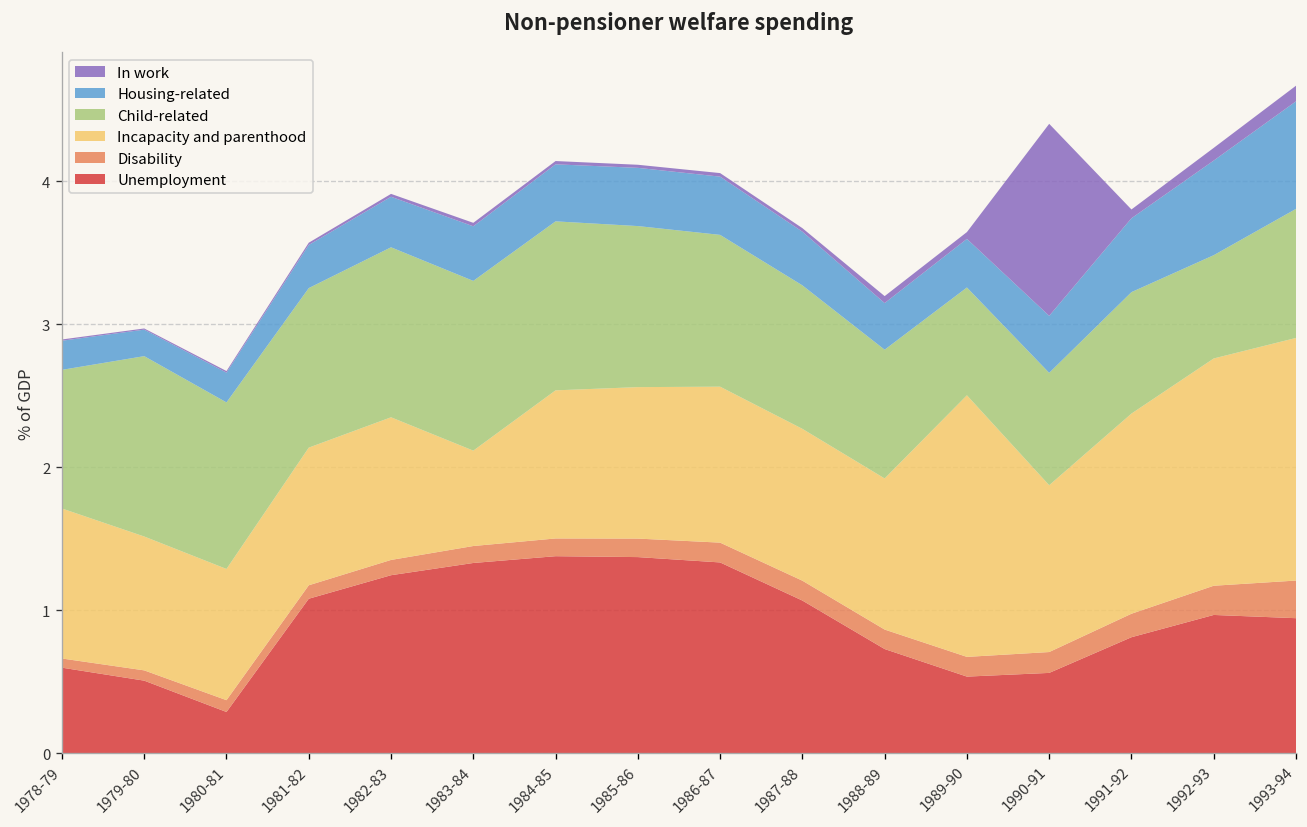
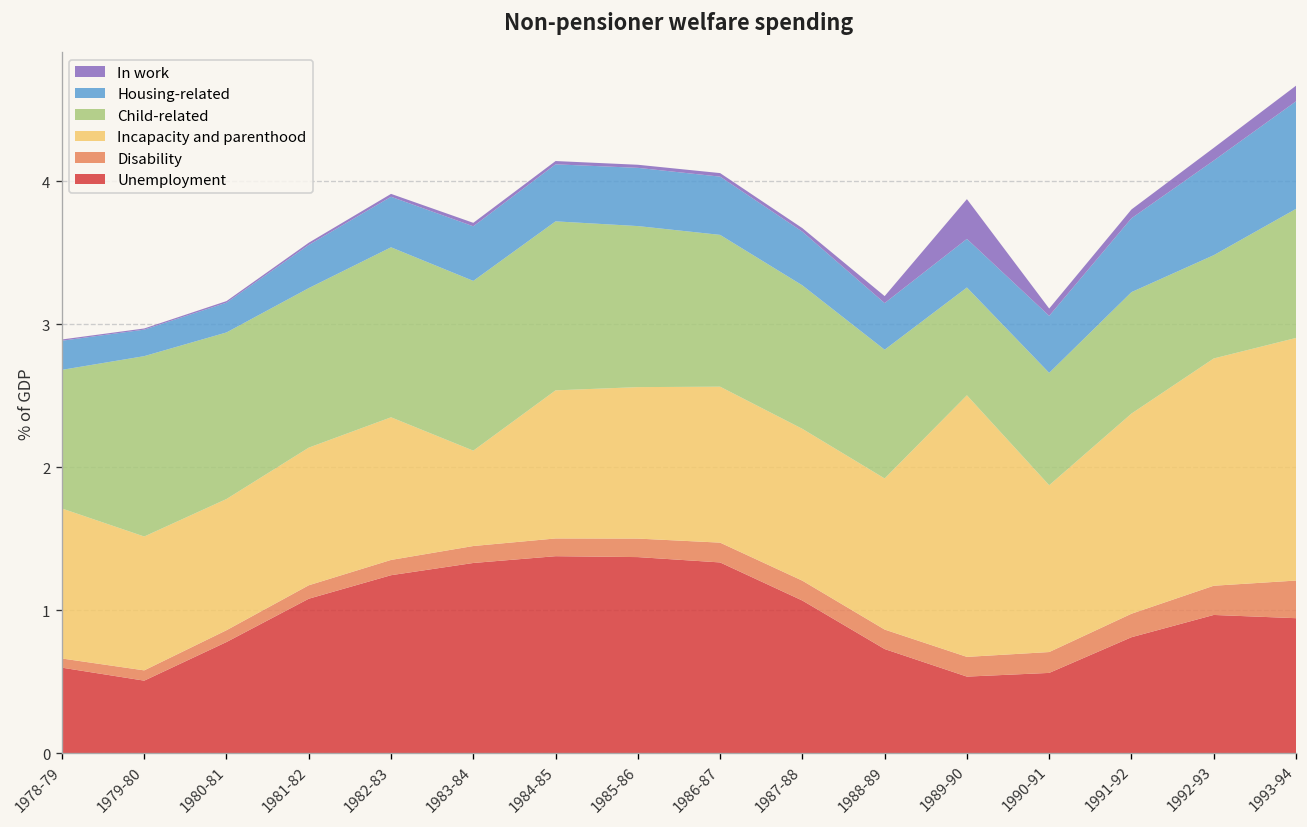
  {
    "Unemployment": {
      "1978-79": 0.60,
      "1979-80": 0.51,
-     "1980-81": 0.29,
+     "1980-81": 0.78,
      "1981-82": 1.08,
      "1982-83": 1.24,
      "1983-84": 1.33,
      "1984-85": 1.38,
      "1985-86": 1.37,
      "1986-87": 1.33,
      "1987-88": 1.07,
      "1988-89": 0.73,
      "1989-90": 0.53,
      "1990-91": 0.56,
      "1991-92": 0.81,
      "1992-93": 0.97,
      "1993-94": 0.94
    },
    "Disability": {
      "1978-79": 0.06,
      "1979-80": 0.07,
      "1980-81": 0.08,
      "1981-82": 0.09,
      "1982-83": 0.11,
      "1983-84": 0.12,
      "1984-85": 0.12,
      "1985-86": 0.13,
      "1986-87": 0.14,
      "1987-88": 0.14,
      "1988-89": 0.14,
      "1989-90": 0.14,
      "1990-91": 0.15,
      "1991-92": 0.16,
      "1992-93": 0.20,
      "1993-94": 0.26
    },
    "Incapacity and parenthood": {
      "1978-79": 1.05,
      "1979-80": 0.94,
      "1980-81": 0.92,
      "1981-82": 0.96,
      "1982-83": 1.00,
      "1983-84": 0.67,
      "1984-85": 1.04,
      "1985-86": 1.06,
      "1986-87": 1.09,
      "1987-88": 1.06,
      "1988-89": 1.06,
      "1989-90": 1.83,
      "1990-91": 1.17,
      "1991-92": 1.40,
      "1992-93": 1.59,
      "1993-94": 1.70
    },
    "Child-related": {
      "1978-79": 0.97,
      "1979-80": 1.26,
      "1980-81": 1.17,
      "1981-82": 1.12,
      "1982-83": 1.19,
      "1983-84": 1.19,
      "1984-85": 1.18,
      "1985-86": 1.13,
      "1986-87": 1.06,
      "1987-88": 1.00,
      "1988-89": 0.90,
      "1989-90": 0.75,
      "1990-91": 0.79,
      "1991-92": 0.85,
      "1992-93": 0.72,
      "1993-94": 0.90
    },
    "Housing-related": {
      "1983-84": 0.38,
      "1984-85": 0.40,
      "1985-86": 0.41,
      "1986-87": 0.41,
      "1987-88": 0.38,
      "1988-89": 0.33,
      "1989-90": 0.34,
      "1990-91": 0.40,
      "1991-92": 0.52,
      "1992-93": 0.66,
      "1993-94": 0.75
    },
    "In work": {
      "1983-84": 0.02,
      "1984-85": 0.02,
      "1985-86": 0.02,
      "1986-87": 0.02,
      "1987-88": 0.02,
      "1988-89": 0.05,
-     "1989-90": 0.05,
-     "1990-91": 1.34,
+     "1989-90": 0.28,
+     "1990-91": 0.05,
      "1991-92": 0.06,
      "1992-93": 0.09,
      "1993-94": 0.11
    }
  }
